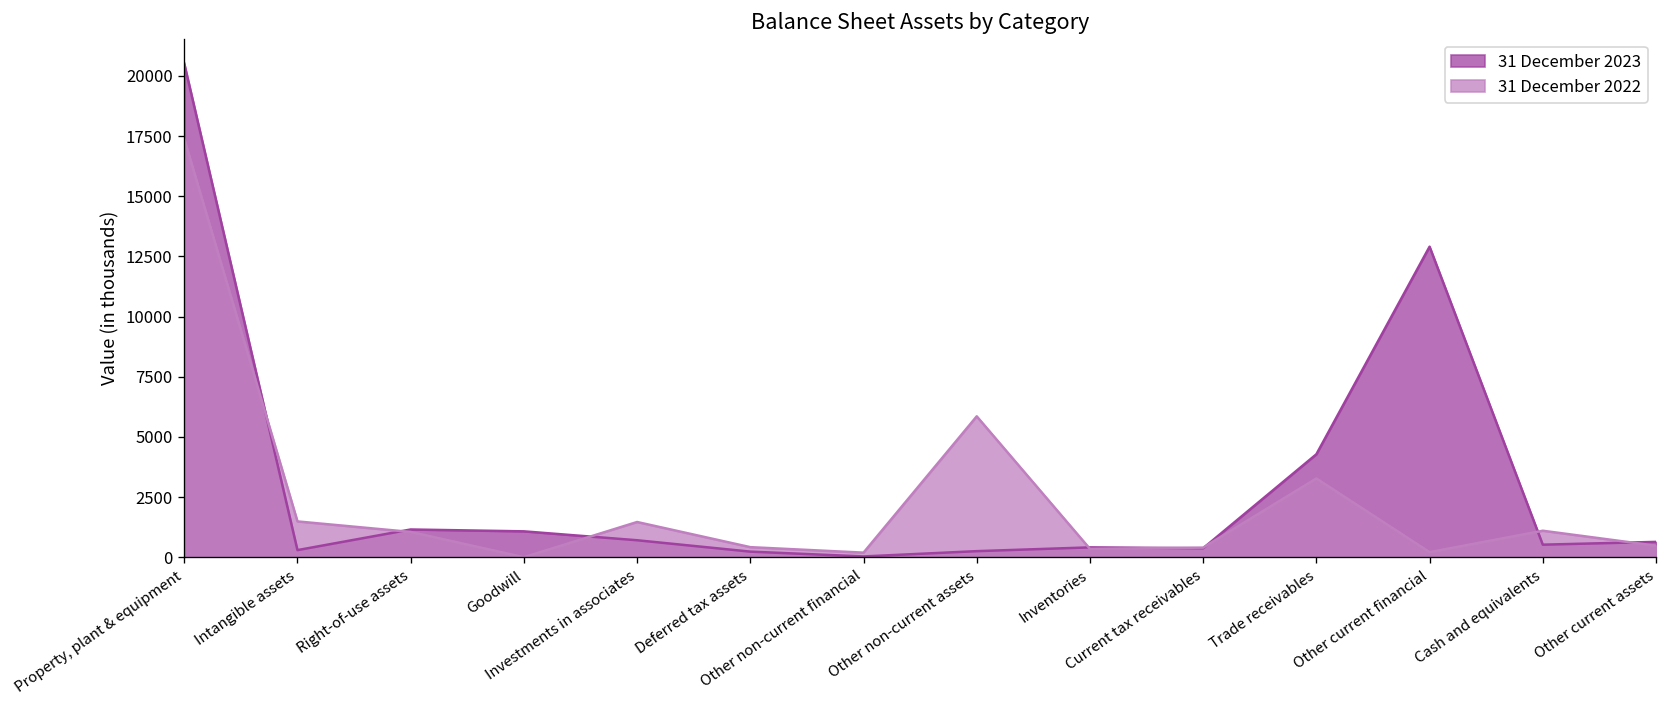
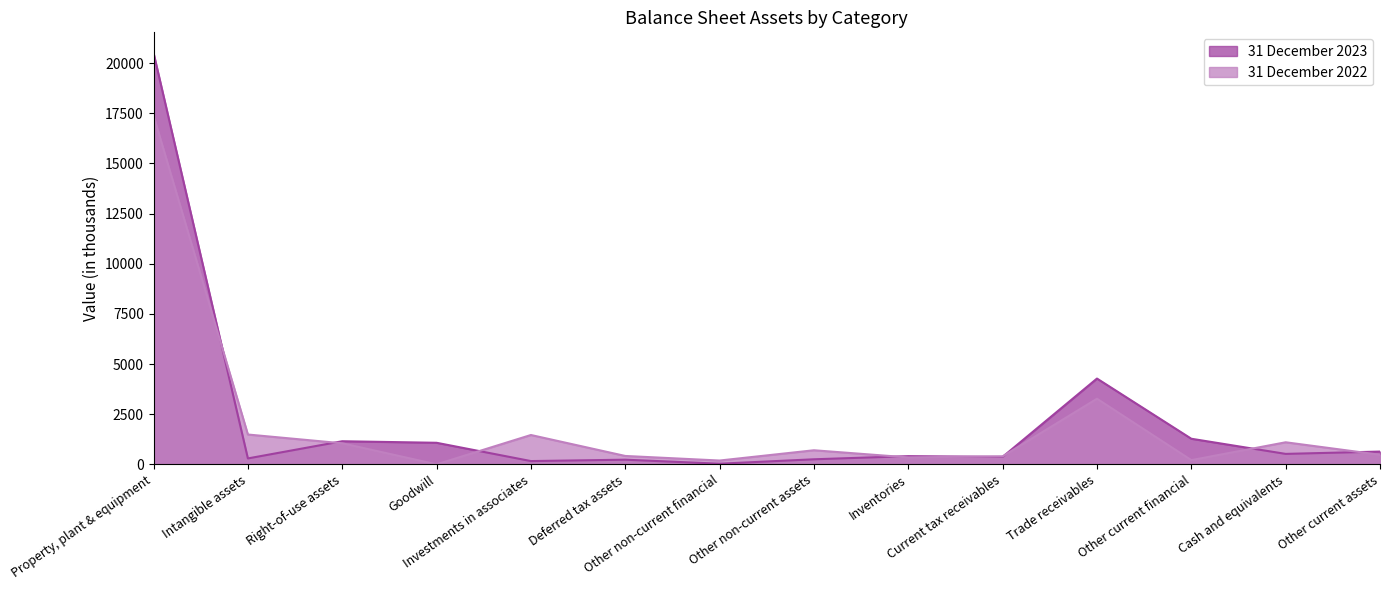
  {
    "31 December 2023": {
      "Property, plant & equipment": 20500,
      "Intangible assets": 300,
      "Goodwill": 1100,
-     "Investments in associates": 700,
+     "Investments in associates": 200,
      "Deferred tax assets": 200,
      "Other non-current financial": 0,
      "Other non-current assets": 300,
      "Trade receivables": 4300,
-     "Other current financial": 12900,
+     "Other current financial": 1300,
      "Cash and equivalents": 500,
      "Other current assets": 600
    },
    "31 December 2022": {
      "Property, plant & equipment": 17400,
      "Intangible assets": 1500,
      "Goodwill": 0,
      "Investments in associates": 1500,
      "Deferred tax assets": 400,
      "Other non-current financial": 200,
-     "Other non-current assets": 5900,
+     "Other non-current assets": 700,
      "Trade receivables": 3300,
      "Other current financial": 200,
      "Cash and equivalents": 1100,
      "Other current assets": 500
    }
  }
